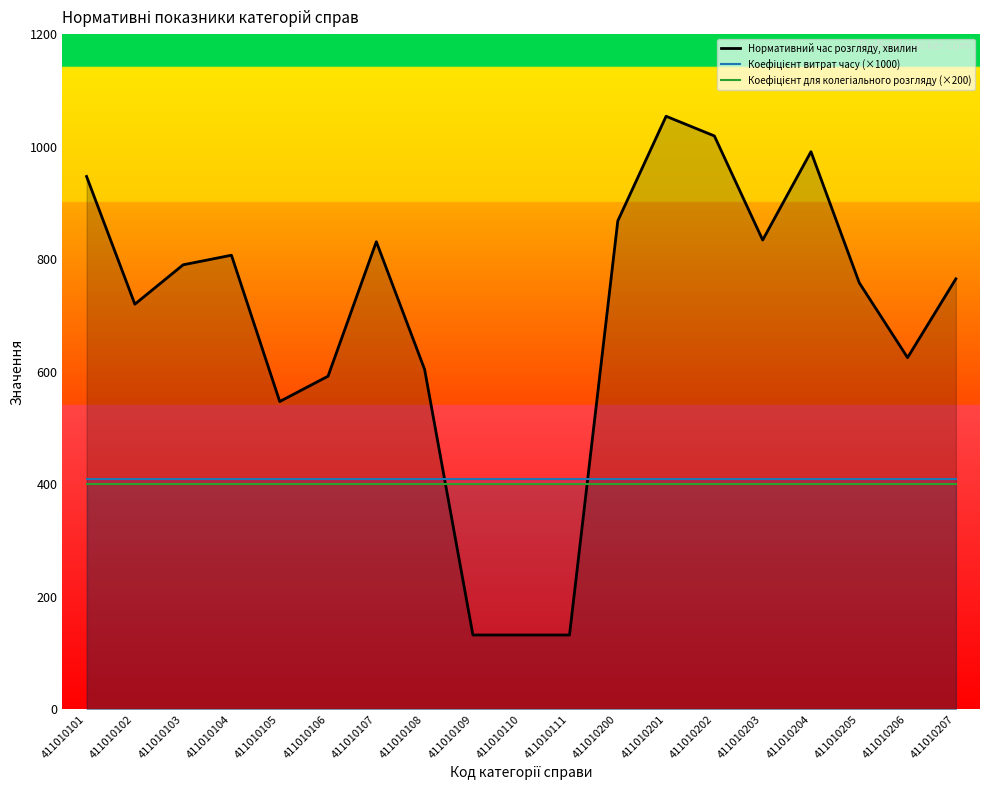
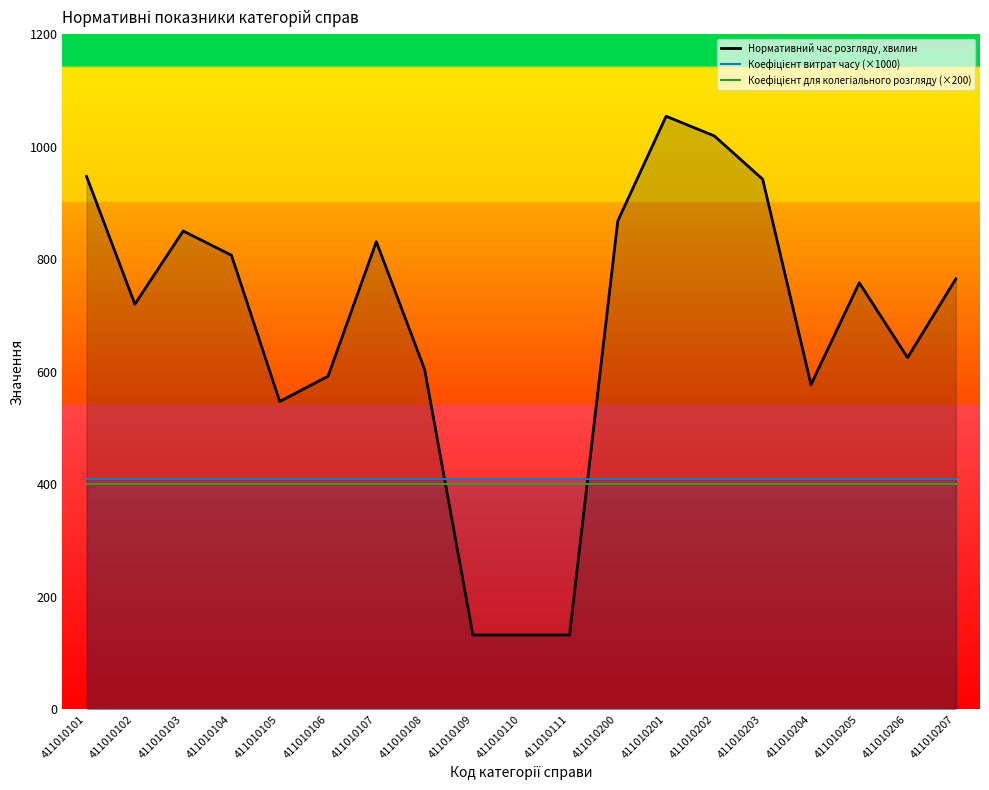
  {
    "Нормативний час розгляду, хвилин": {
      "411010101": 950,
      "411010102": 720,
-     "411010103": 790,
+     "411010103": 850,
      "411010104": 810,
      "411010105": 550,
      "411010106": 590,
      "411010107": 830,
      "411010108": 600,
      "411010109": 130,
      "411010110": 130,
      "411010111": 130,
      "411010200": 870,
      "411010201": 1050,
      "411010202": 1020,
-     "411010203": 830,
-     "411010204": 990,
+     "411010203": 940,
+     "411010204": 580,
      "411010205": 760,
      "411010206": 630,
      "411010207": 770
    },
    "Коефіцієнт витрат часу (×1000)": {
      "411010101": 410,
      "411010102": 410,
      "411010103": 410,
      "411010104": 410,
      "411010105": 410,
      "411010106": 410,
      "411010107": 410,
      "411010108": 410,
      "411010109": 410,
      "411010110": 410,
      "411010111": 410,
      "411010200": 410,
      "411010201": 410,
      "411010202": 410,
      "411010203": 410,
      "411010204": 410,
      "411010205": 410,
      "411010206": 410,
      "411010207": 410
    },
    "Коефіцієнт для колегіального розгляду (×200)": {
      "411010101": 400,
      "411010102": 400,
      "411010103": 400,
      "411010104": 400,
      "411010105": 400,
      "411010106": 400,
      "411010107": 400,
      "411010108": 400,
      "411010109": 400,
      "411010110": 400,
      "411010111": 400,
      "411010200": 400,
      "411010201": 400,
      "411010202": 400,
      "411010203": 400,
      "411010204": 400,
      "411010205": 400,
      "411010206": 400,
      "411010207": 400
    }
  }
